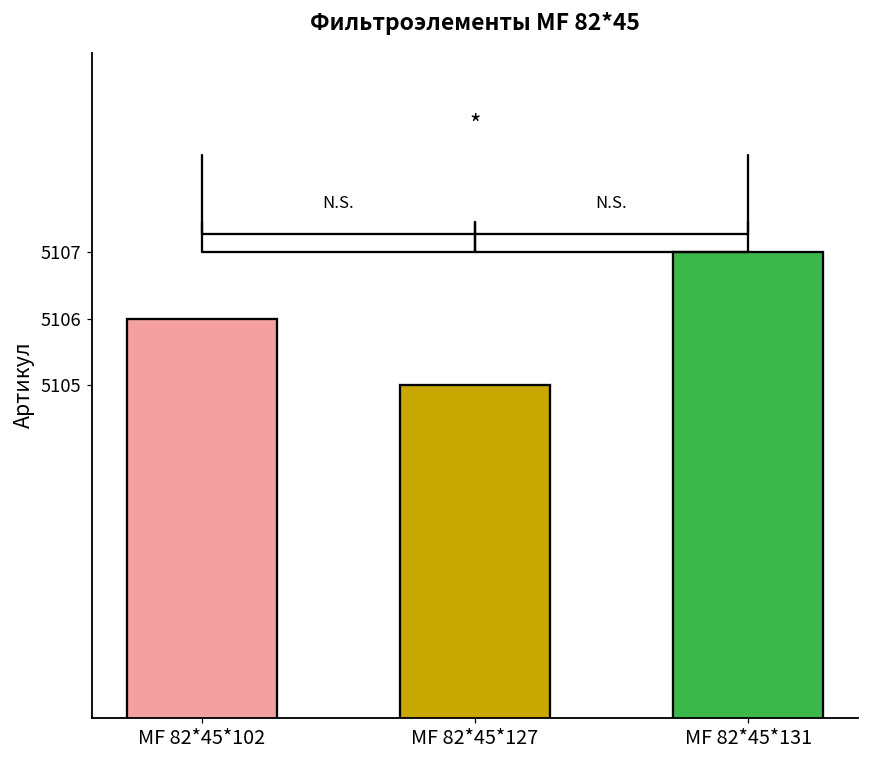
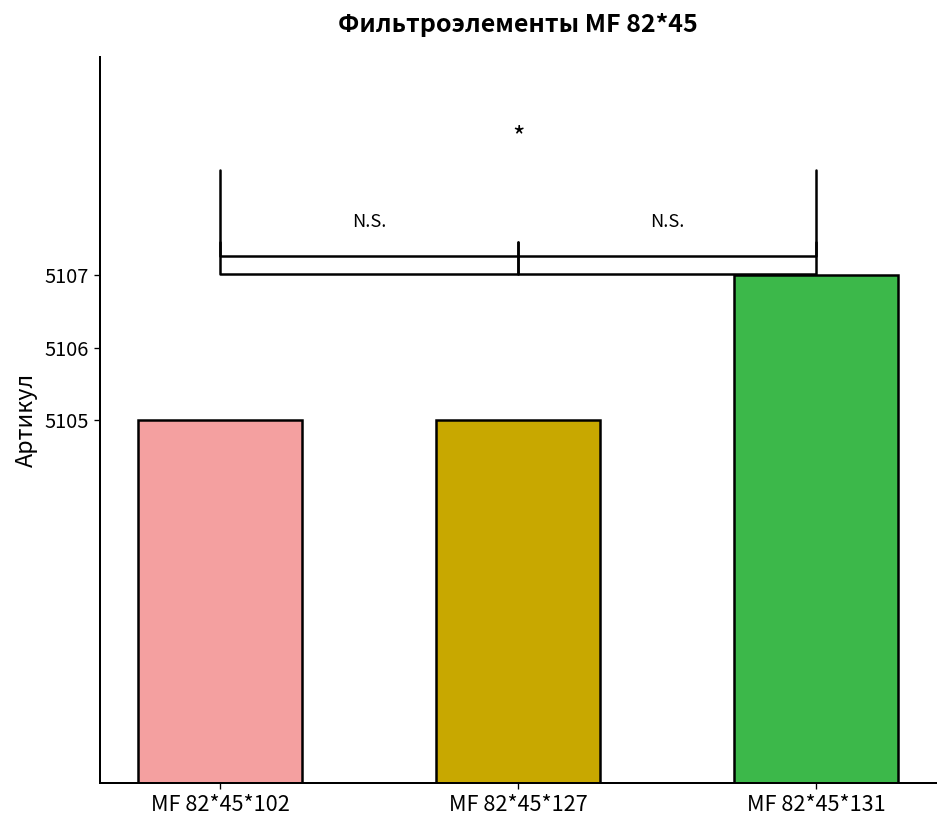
  {
-   "МF 82*45*102": 5106,
+   "МF 82*45*102": 5105,
    "МF 82*45*127": 5105,
    "МF 82*45*131": 5107
  }
